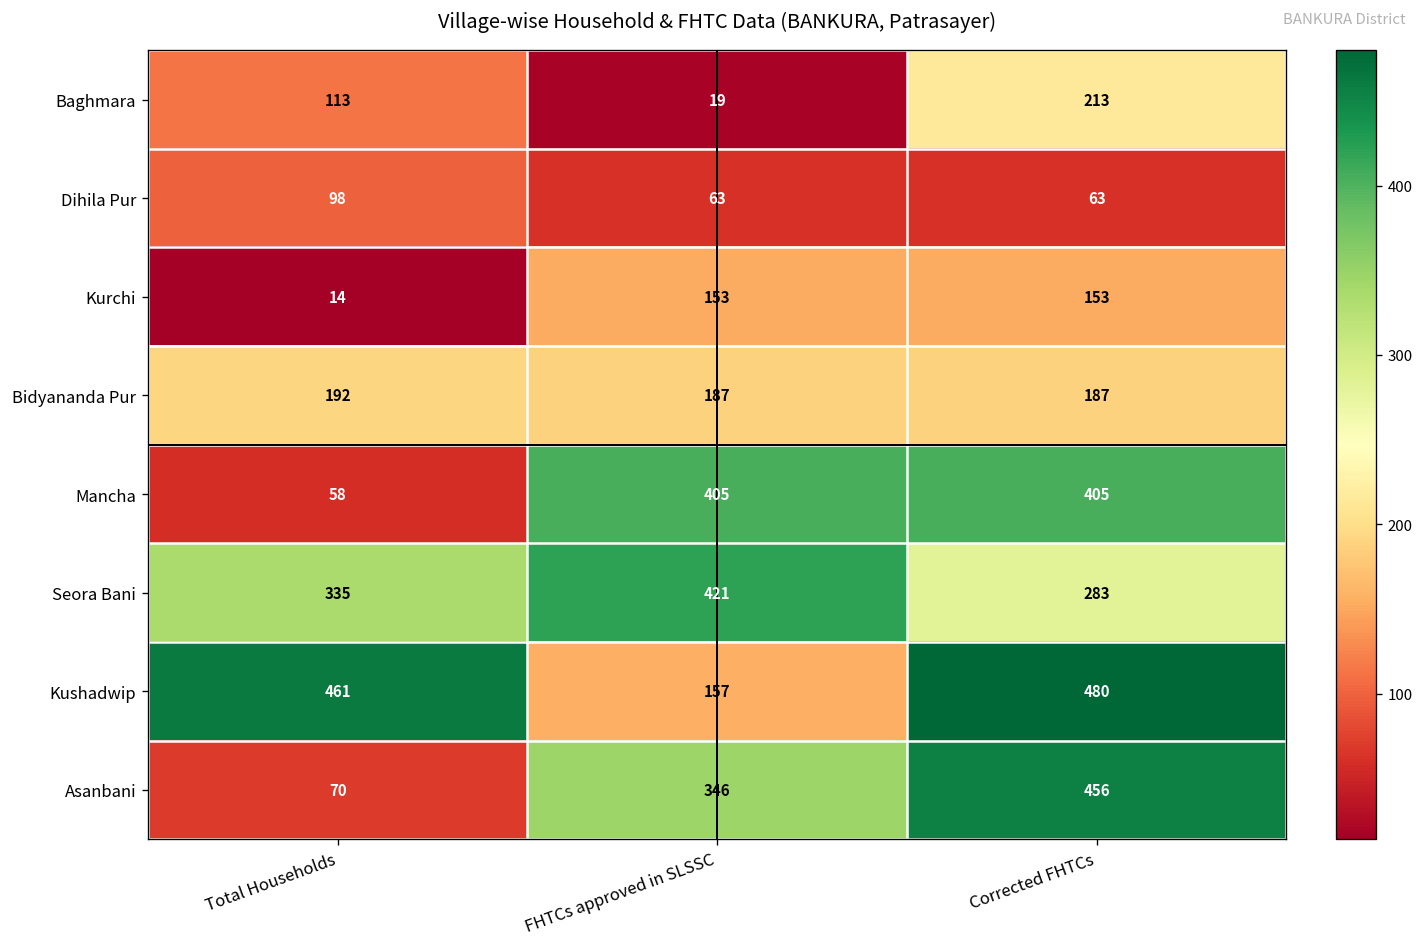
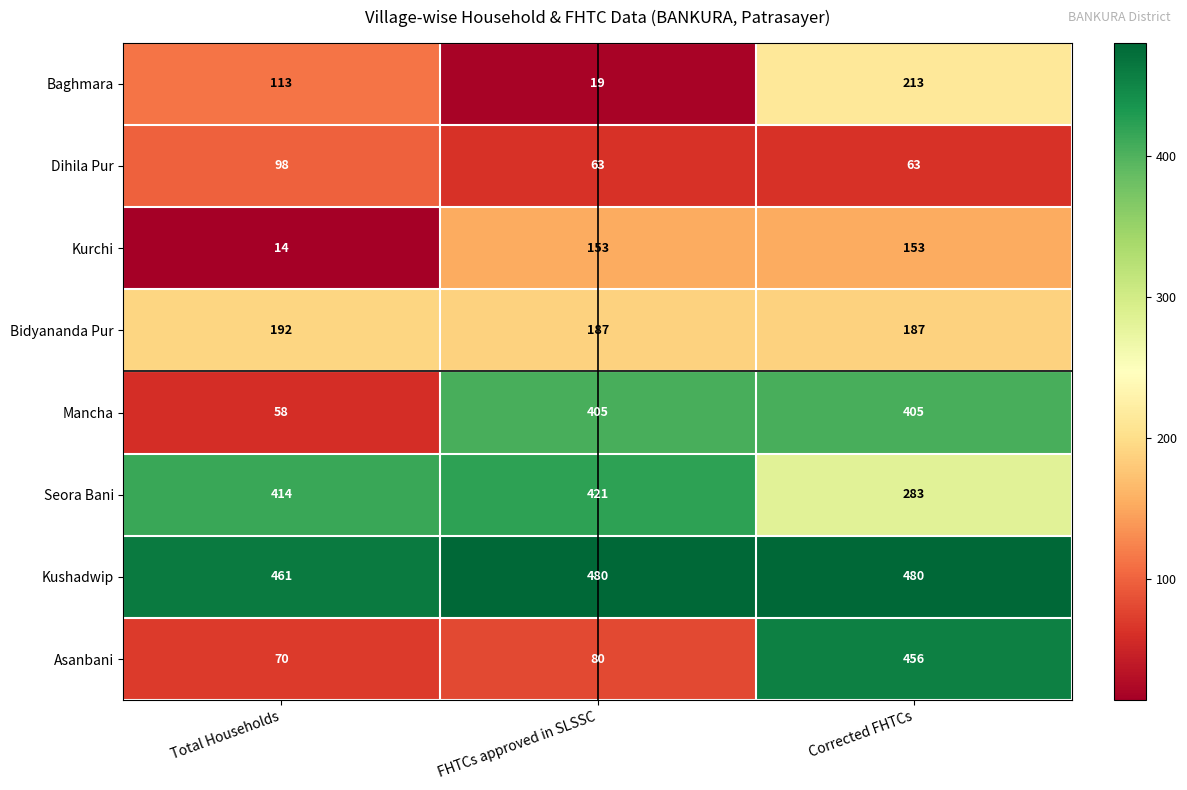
  {
    "Baghmara": {
      "Total Households": 113,
      "FHTCs approved in SLSSC": 19,
      "Corrected FHTCs": 213
    },
    "Dihila Pur": {
      "Total Households": 98,
      "FHTCs approved in SLSSC": 63,
      "Corrected FHTCs": 63
    },
    "Kurchi": {
      "Total Households": 14,
      "FHTCs approved in SLSSC": 153,
      "Corrected FHTCs": 153
    },
    "Bidyananda Pur": {
      "Total Households": 192,
      "FHTCs approved in SLSSC": 187,
      "Corrected FHTCs": 187
    },
    "Mancha": {
      "Total Households": 58,
      "FHTCs approved in SLSSC": 405,
      "Corrected FHTCs": 405
    },
    "Seora Bani": {
-     "Total Households": 335,
+     "Total Households": 414,
      "FHTCs approved in SLSSC": 421,
      "Corrected FHTCs": 283
    },
    "Kushadwip": {
      "Total Households": 461,
-     "FHTCs approved in SLSSC": 157,
+     "FHTCs approved in SLSSC": 480,
      "Corrected FHTCs": 480
    },
    "Asanbani": {
      "Total Households": 70,
-     "FHTCs approved in SLSSC": 346,
+     "FHTCs approved in SLSSC": 80,
      "Corrected FHTCs": 456
    }
  }
